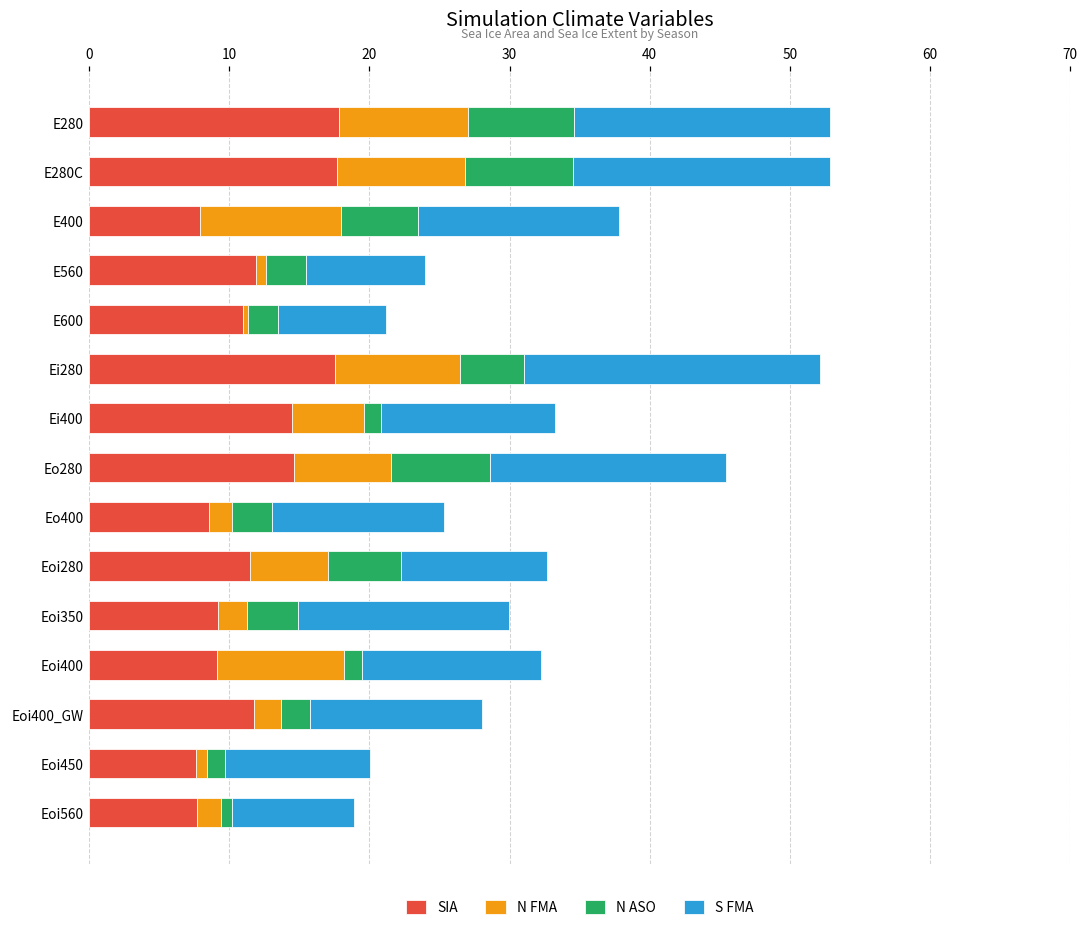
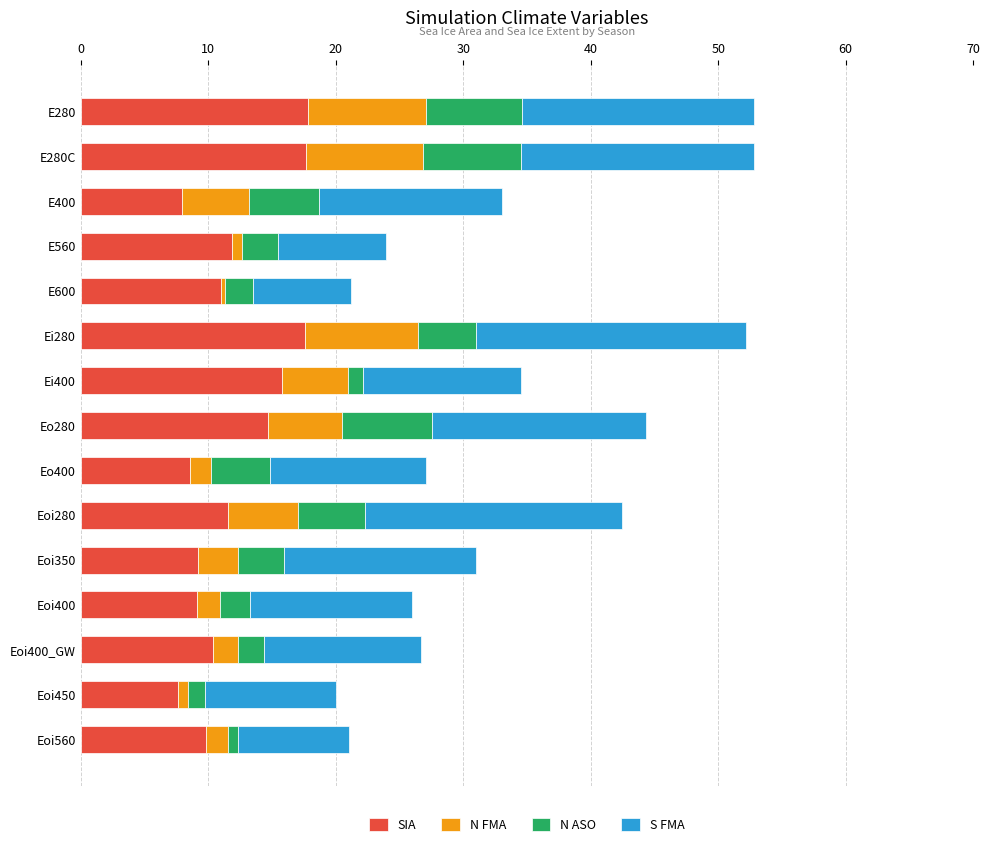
  {
    "SIA": {
      "E280": 17.9,
      "E280C": 17.7,
      "E400": 7.9,
      "E560": 11.9,
      "E600": 11.0,
      "Ei280": 17.6,
-     "Ei400": 14.5,
+     "Ei400": 15.8,
      "Eo280": 14.7,
      "Eo400": 8.6,
      "Eoi280": 11.5,
      "Eoi350": 9.2,
      "Eoi400": 9.1,
-     "Eoi400_GW": 11.8,
+     "Eoi400_GW": 10.4,
      "Eoi450": 7.7,
-     "Eoi560": 7.7
+     "Eoi560": 9.8
    },
    "N FMA": {
      "E280": 9.2,
      "E280C": 9.2,
-     "E400": 10.0,
+     "E400": 5.3,
      "E560": 0.8,
      "E600": 0.3,
      "Ei280": 8.9,
      "Ei400": 5.1,
-     "Eo280": 6.9,
+     "Eo280": 5.8,
      "Eo400": 1.6,
      "Eoi280": 5.5,
-     "Eoi350": 2.1,
-     "Eoi400": 9.1,
+     "Eoi350": 3.1,
+     "Eoi400": 1.8,
      "Eoi400_GW": 1.9,
      "Eoi450": 0.8,
      "Eoi560": 1.7
    },
    "N ASO": {
      "E280": 7.6,
      "E280C": 7.7,
      "E400": 5.5,
      "E560": 2.8,
      "E600": 2.2,
      "Ei280": 4.5,
      "Ei400": 1.2,
      "Eo280": 7.1,
-     "Eo400": 2.8,
+     "Eo400": 4.6,
      "Eoi280": 5.3,
      "Eoi350": 3.6,
-     "Eoi400": 1.3,
+     "Eoi400": 2.3,
      "Eoi400_GW": 2.1,
      "Eoi450": 1.3,
      "Eoi560": 0.8
    },
    "S FMA": {
      "E280": 18.2,
      "E280C": 18.3,
      "E400": 14.4,
      "E560": 8.5,
      "E600": 7.6,
      "Ei280": 21.2,
      "Ei400": 12.4,
      "Eo280": 16.8,
      "Eo400": 12.3,
-     "Eoi280": 10.4,
+     "Eoi280": 20.2,
      "Eoi350": 15.1,
      "Eoi400": 12.7,
      "Eoi400_GW": 12.3,
      "Eoi450": 10.3,
      "Eoi560": 8.7
    }
  }
